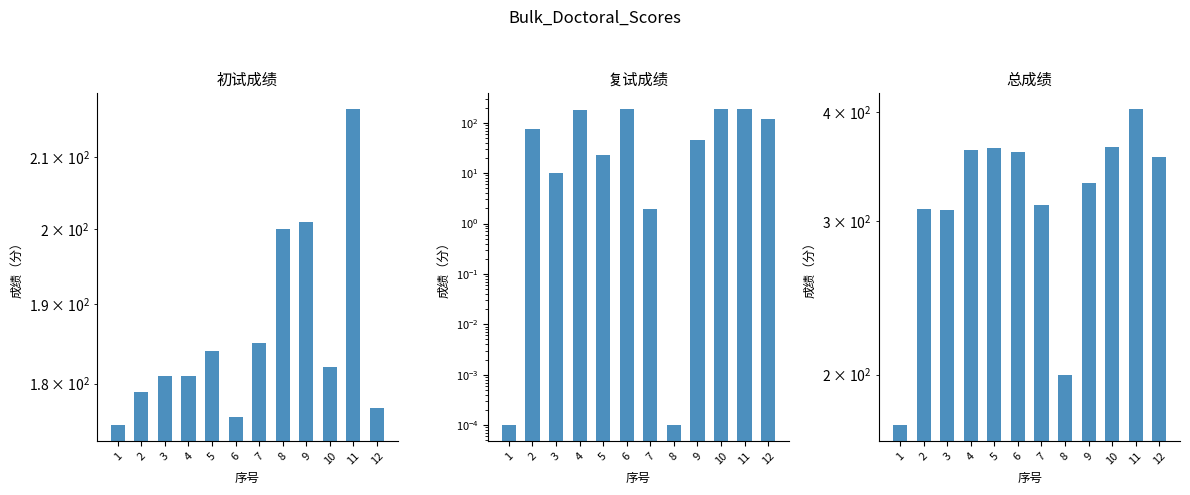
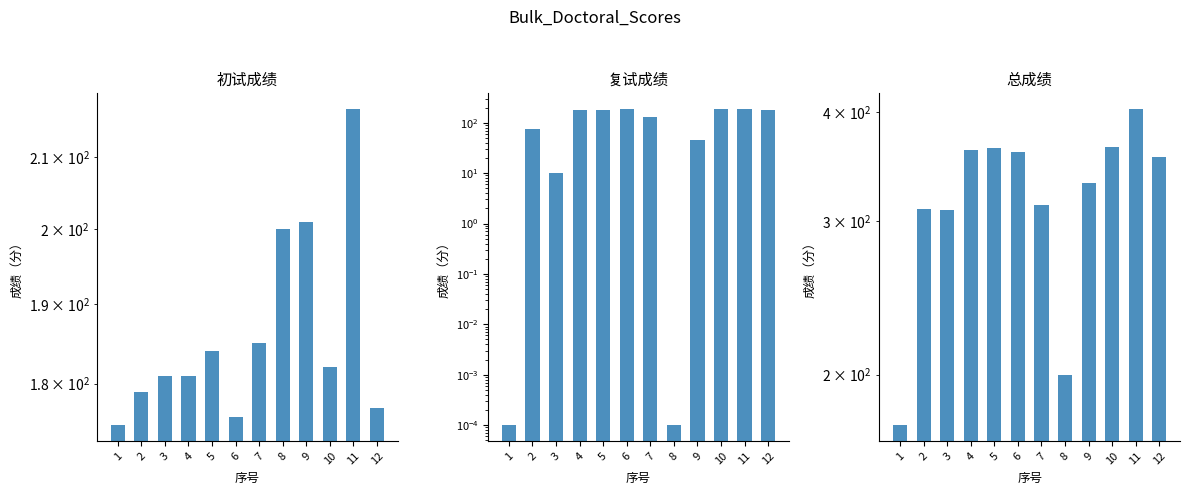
  {
    "复试成绩": {
      "1": 0.00010,
      "2": 80,
      "3": 10,
      "4": 180,
-     "5": 20,
+     "5": 180,
      "6": 180,
-     "7": 1.9,
+     "7": 130,
      "8": 0.00010,
      "9": 50,
      "10": 180,
      "11": 190,
-     "12": 120
+     "12": 180
    }
  }
